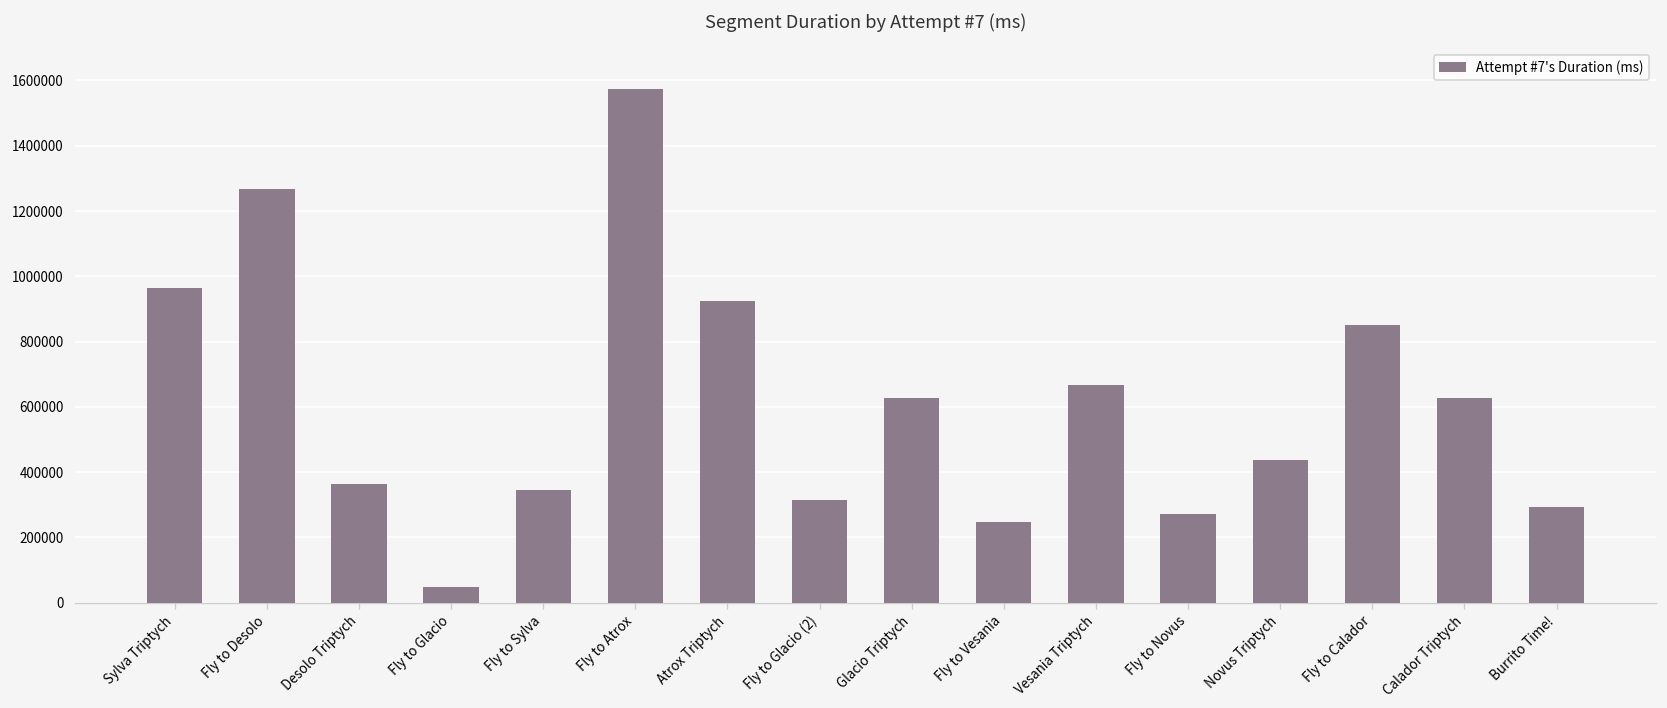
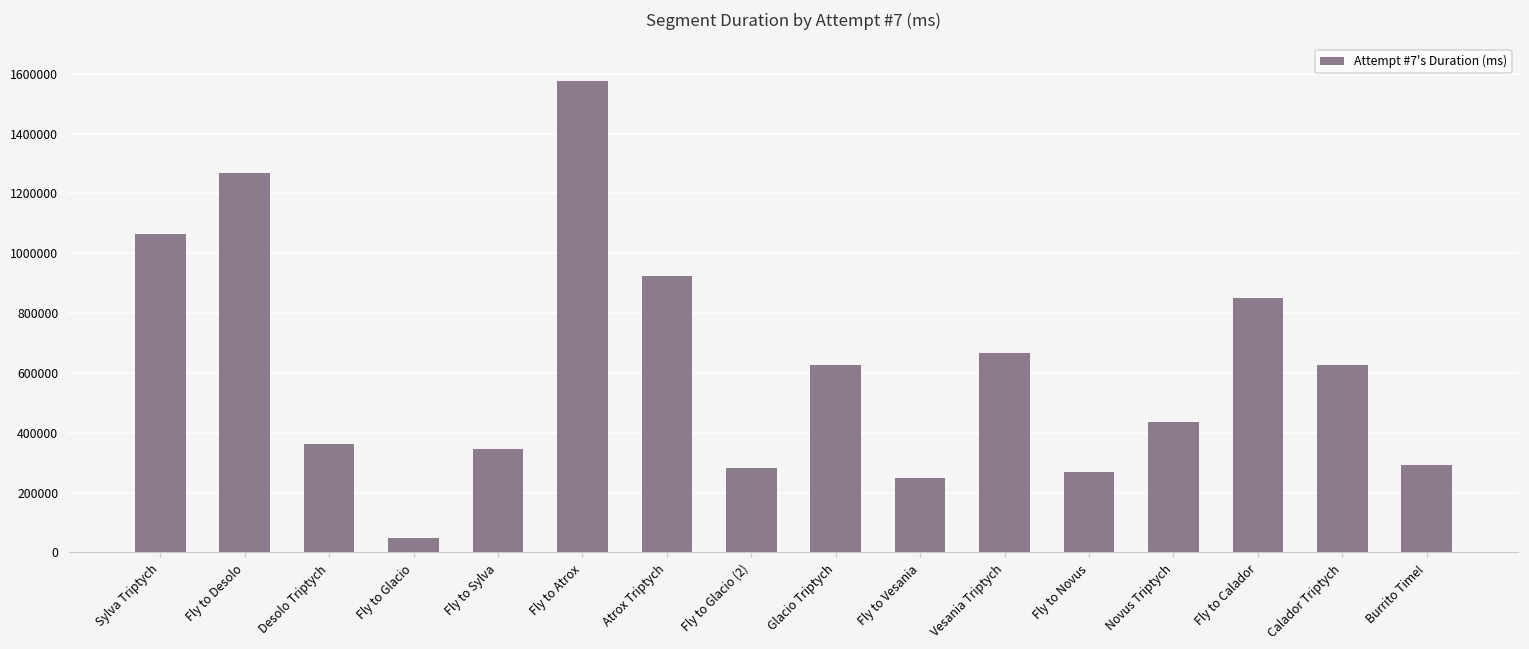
  {
-   "Sylva Triptych": 970000,
+   "Sylva Triptych": 1060000,
    "Fly to Desolo": 1270000,
    "Desolo Triptych": 360000,
    "Fly to Glacio": 50000,
    "Fly to Sylva": 340000,
    "Fly to Atrox": 1570000,
    "Atrox Triptych": 920000,
-   "Fly to Glacio (2)": 320000,
+   "Fly to Glacio (2)": 280000,
    "Glacio Triptych": 630000,
    "Fly to Vesania": 250000,
    "Vesania Triptych": 670000,
    "Fly to Novus": 270000,
    "Novus Triptych": 440000,
    "Fly to Calador": 850000,
    "Calador Triptych": 630000,
    "Burrito Time!": 290000
  }
